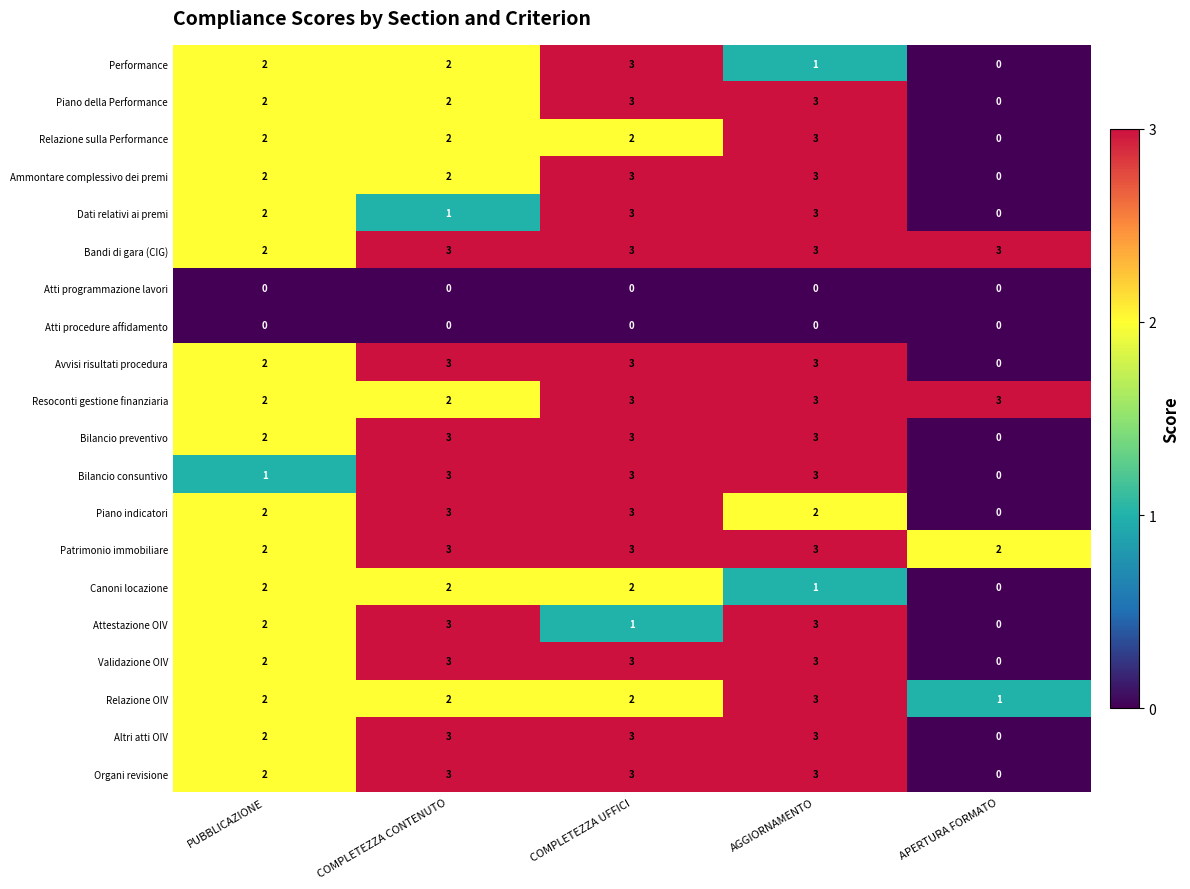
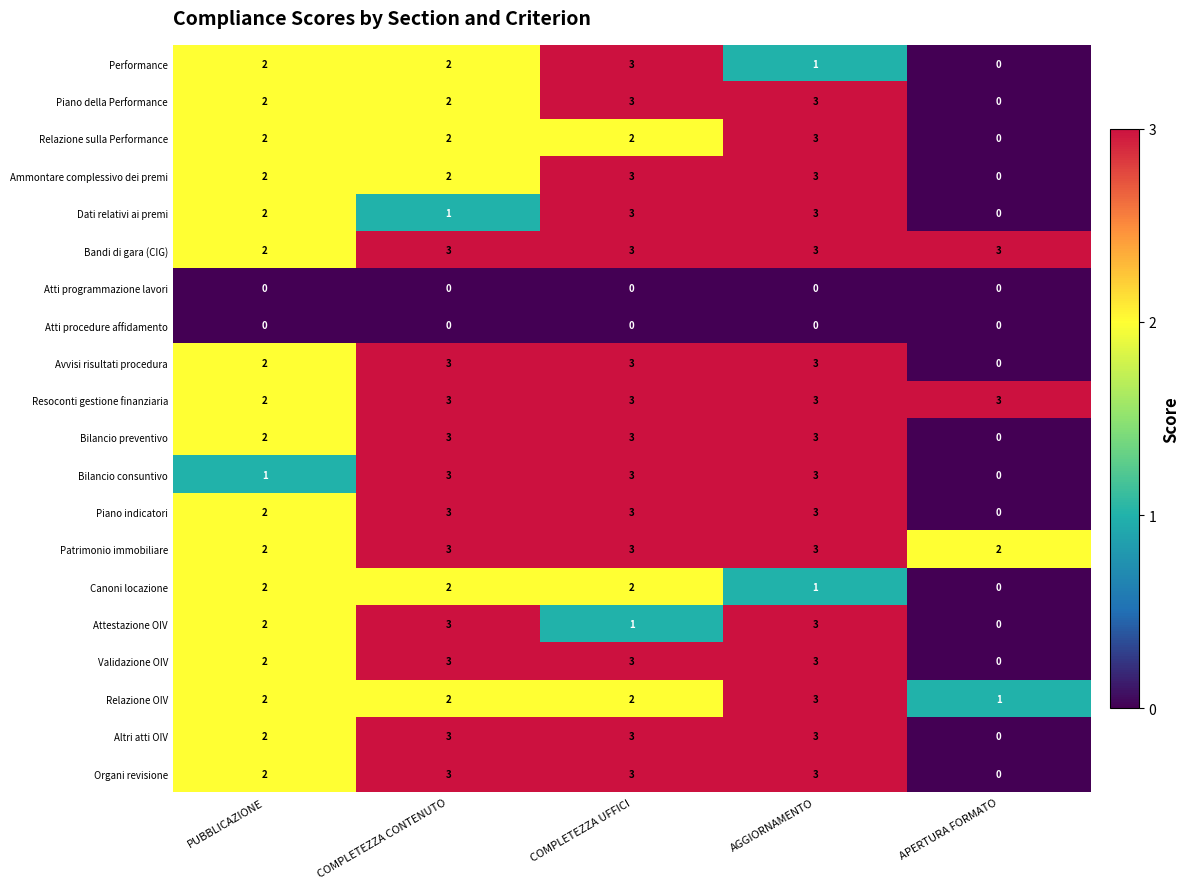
  {
    "Performance": {
      "PUBBLICAZIONE": 2,
      "COMPLETEZZA CONTENUTO": 2,
      "COMPLETEZZA UFFICI": 3,
      "AGGIORNAMENTO": 1,
      "APERTURA FORMATO": 0
    },
    "Piano della Performance": {
      "PUBBLICAZIONE": 2,
      "COMPLETEZZA CONTENUTO": 2,
      "COMPLETEZZA UFFICI": 3,
      "AGGIORNAMENTO": 3,
      "APERTURA FORMATO": 0
    },
    "Relazione sulla Performance": {
      "PUBBLICAZIONE": 2,
      "COMPLETEZZA CONTENUTO": 2,
      "COMPLETEZZA UFFICI": 2,
      "AGGIORNAMENTO": 3,
      "APERTURA FORMATO": 0
    },
    "Ammontare complessivo dei premi": {
      "PUBBLICAZIONE": 2,
      "COMPLETEZZA CONTENUTO": 2,
      "COMPLETEZZA UFFICI": 3,
      "AGGIORNAMENTO": 3,
      "APERTURA FORMATO": 0
    },
    "Dati relativi ai premi": {
      "PUBBLICAZIONE": 2,
      "COMPLETEZZA CONTENUTO": 1,
      "COMPLETEZZA UFFICI": 3,
      "AGGIORNAMENTO": 3,
      "APERTURA FORMATO": 0
    },
    "Bandi di gara (CIG)": {
      "PUBBLICAZIONE": 2,
      "COMPLETEZZA CONTENUTO": 3,
      "COMPLETEZZA UFFICI": 3,
      "AGGIORNAMENTO": 3,
      "APERTURA FORMATO": 3
    },
    "Atti programmazione lavori": {
      "PUBBLICAZIONE": 0,
      "COMPLETEZZA CONTENUTO": 0,
      "COMPLETEZZA UFFICI": 0,
      "AGGIORNAMENTO": 0,
      "APERTURA FORMATO": 0
    },
    "Atti procedure affidamento": {
      "PUBBLICAZIONE": 0,
      "COMPLETEZZA CONTENUTO": 0,
      "COMPLETEZZA UFFICI": 0,
      "AGGIORNAMENTO": 0,
      "APERTURA FORMATO": 0
    },
    "Avvisi risultati procedura": {
      "PUBBLICAZIONE": 2,
      "COMPLETEZZA CONTENUTO": 3,
      "COMPLETEZZA UFFICI": 3,
      "AGGIORNAMENTO": 3,
      "APERTURA FORMATO": 0
    },
    "Resoconti gestione finanziaria": {
      "PUBBLICAZIONE": 2,
-     "COMPLETEZZA CONTENUTO": 2,
+     "COMPLETEZZA CONTENUTO": 3,
      "COMPLETEZZA UFFICI": 3,
      "AGGIORNAMENTO": 3,
      "APERTURA FORMATO": 3
    },
    "Bilancio preventivo": {
      "PUBBLICAZIONE": 2,
      "COMPLETEZZA CONTENUTO": 3,
      "COMPLETEZZA UFFICI": 3,
      "AGGIORNAMENTO": 3,
      "APERTURA FORMATO": 0
    },
    "Bilancio consuntivo": {
      "PUBBLICAZIONE": 1,
      "COMPLETEZZA CONTENUTO": 3,
      "COMPLETEZZA UFFICI": 3,
      "AGGIORNAMENTO": 3,
      "APERTURA FORMATO": 0
    },
    "Piano indicatori": {
      "PUBBLICAZIONE": 2,
      "COMPLETEZZA CONTENUTO": 3,
      "COMPLETEZZA UFFICI": 3,
-     "AGGIORNAMENTO": 2,
+     "AGGIORNAMENTO": 3,
      "APERTURA FORMATO": 0
    },
    "Patrimonio immobiliare": {
      "PUBBLICAZIONE": 2,
      "COMPLETEZZA CONTENUTO": 3,
      "COMPLETEZZA UFFICI": 3,
      "AGGIORNAMENTO": 3,
      "APERTURA FORMATO": 2
    },
    "Canoni locazione": {
      "PUBBLICAZIONE": 2,
      "COMPLETEZZA CONTENUTO": 2,
      "COMPLETEZZA UFFICI": 2,
      "AGGIORNAMENTO": 1,
      "APERTURA FORMATO": 0
    },
    "Attestazione OIV": {
      "PUBBLICAZIONE": 2,
      "COMPLETEZZA CONTENUTO": 3,
      "COMPLETEZZA UFFICI": 1,
      "AGGIORNAMENTO": 3,
      "APERTURA FORMATO": 0
    },
    "Validazione OIV": {
      "PUBBLICAZIONE": 2,
      "COMPLETEZZA CONTENUTO": 3,
      "COMPLETEZZA UFFICI": 3,
      "AGGIORNAMENTO": 3,
      "APERTURA FORMATO": 0
    },
    "Relazione OIV": {
      "PUBBLICAZIONE": 2,
      "COMPLETEZZA CONTENUTO": 2,
      "COMPLETEZZA UFFICI": 2,
      "AGGIORNAMENTO": 3,
      "APERTURA FORMATO": 1
    },
    "Altri atti OIV": {
      "PUBBLICAZIONE": 2,
      "COMPLETEZZA CONTENUTO": 3,
      "COMPLETEZZA UFFICI": 3,
      "AGGIORNAMENTO": 3,
      "APERTURA FORMATO": 0
    },
    "Organi revisione": {
      "PUBBLICAZIONE": 2,
      "COMPLETEZZA CONTENUTO": 3,
      "COMPLETEZZA UFFICI": 3,
      "AGGIORNAMENTO": 3,
      "APERTURA FORMATO": 0
    }
  }
